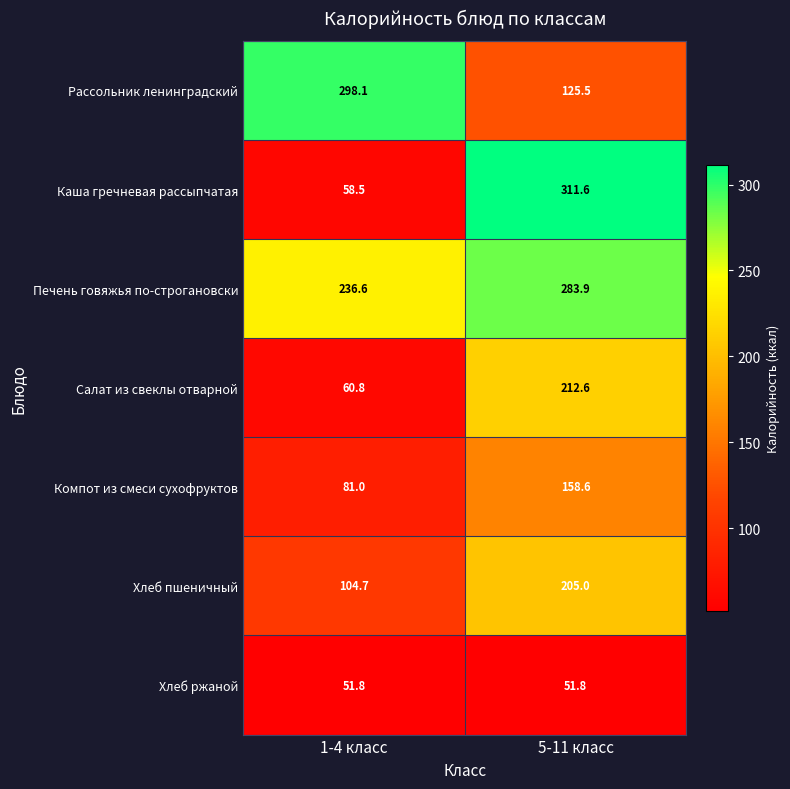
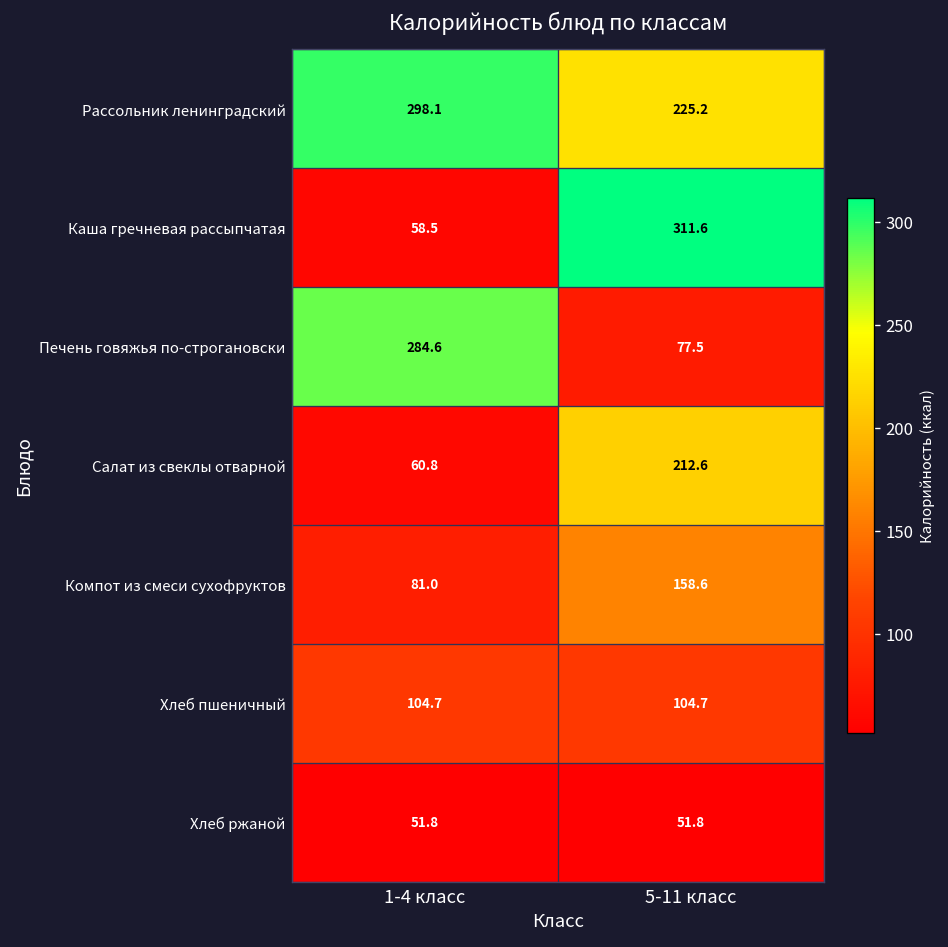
  {
    "Рассольник ленинградский": {
      "1-4 класс": 298.1,
-     "5-11 класс": 125.5
+     "5-11 класс": 225.2
    },
    "Каша гречневая рассыпчатая": {
      "1-4 класс": 58.5,
      "5-11 класс": 311.6
    },
    "Печень говяжья по-строгановски": {
-     "1-4 класс": 236.6,
-     "5-11 класс": 283.9
+     "1-4 класс": 284.6,
+     "5-11 класс": 77.5
    },
    "Салат из свеклы отварной": {
      "1-4 класс": 60.8,
      "5-11 класс": 212.6
    },
    "Компот из смеси сухофруктов": {
      "1-4 класс": 81.0,
      "5-11 класс": 158.6
    },
    "Хлеб пшеничный": {
      "1-4 класс": 104.7,
-     "5-11 класс": 205.0
+     "5-11 класс": 104.7
    },
    "Хлеб ржаной": {
      "1-4 класс": 51.8,
      "5-11 класс": 51.8
    }
  }
